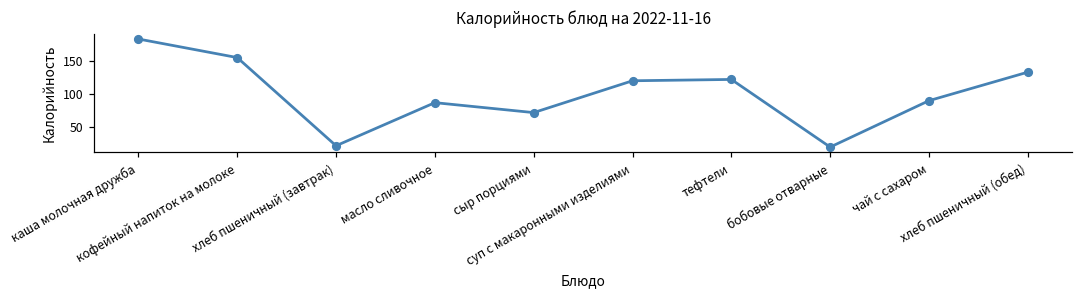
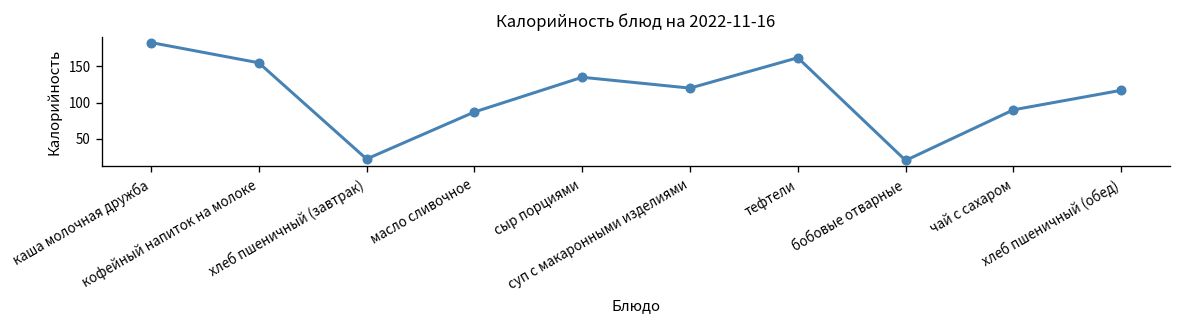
  {
    "каша молочная дружба": 180,
    "кофейный напиток на молоке": 160,
    "хлеб пшеничный (завтрак)": 20,
    "масло сливочное": 90,
-   "сыр порциями": 70,
+   "сыр порциями": 140,
    "суп с макаронными изделиями": 120,
-   "тефтели": 120,
+   "тефтели": 160,
    "бобовые отварные": 20,
    "чай с сахаром": 90,
-   "хлеб пшеничный (обед)": 130
+   "хлеб пшеничный (обед)": 120
  }
